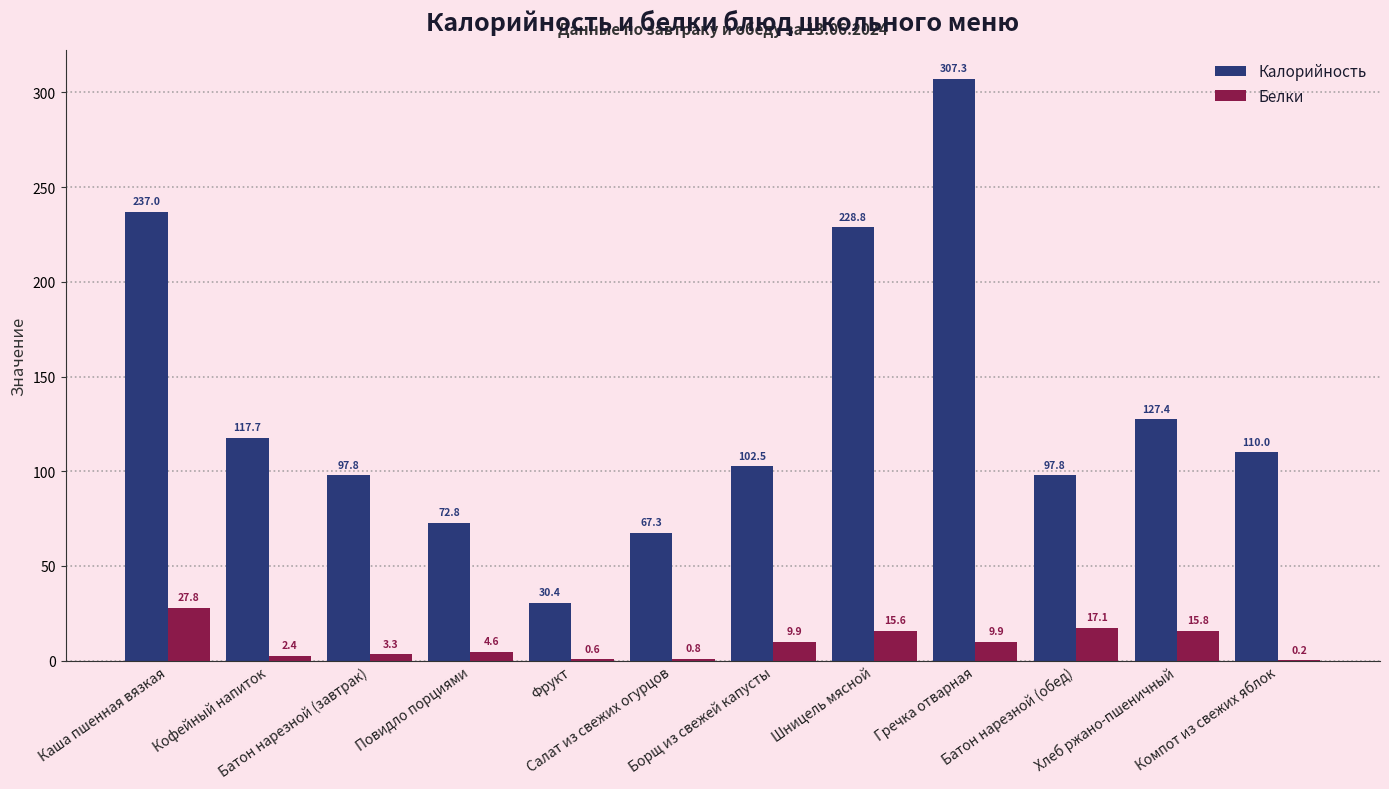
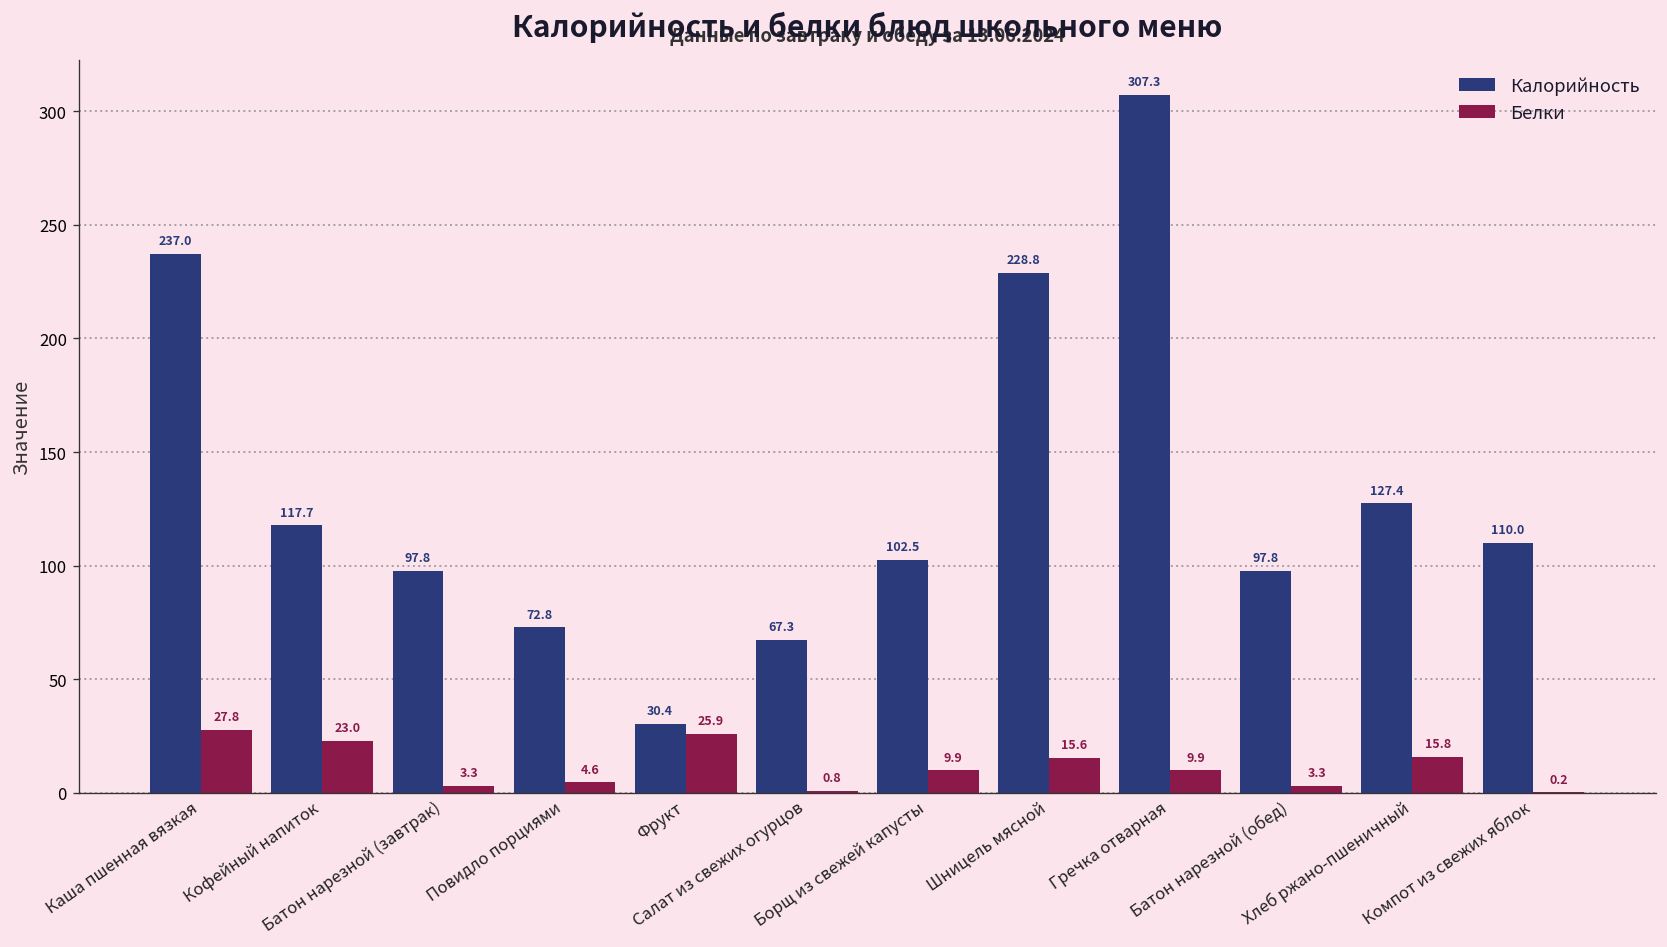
  {
    "Калорийность": {
      "Каша пшенная вязкая": 237.0,
      "Кофейный напиток": 117.7,
      "Батон нарезной (завтрак)": 97.8,
      "Повидло порциями": 72.8,
      "Фрукт": 30.4,
      "Салат из свежих огурцов": 67.3,
      "Борщ из свежей капусты": 102.5,
      "Шницель мясной": 228.8,
      "Гречка отварная": 307.3,
      "Батон нарезной (обед)": 97.8,
      "Хлеб ржано-пшеничный": 127.4,
      "Компот из свежих яблок": 110.0
    },
    "Белки": {
      "Каша пшенная вязкая": 27.8,
-     "Кофейный напиток": 2.4,
+     "Кофейный напиток": 23.0,
      "Батон нарезной (завтрак)": 3.3,
      "Повидло порциями": 4.6,
-     "Фрукт": 0.6,
+     "Фрукт": 25.9,
      "Салат из свежих огурцов": 0.8,
      "Борщ из свежей капусты": 9.9,
      "Шницель мясной": 15.6,
      "Гречка отварная": 9.9,
-     "Батон нарезной (обед)": 17.1,
+     "Батон нарезной (обед)": 3.3,
      "Хлеб ржано-пшеничный": 15.8,
      "Компот из свежих яблок": 0.2
    }
  }
